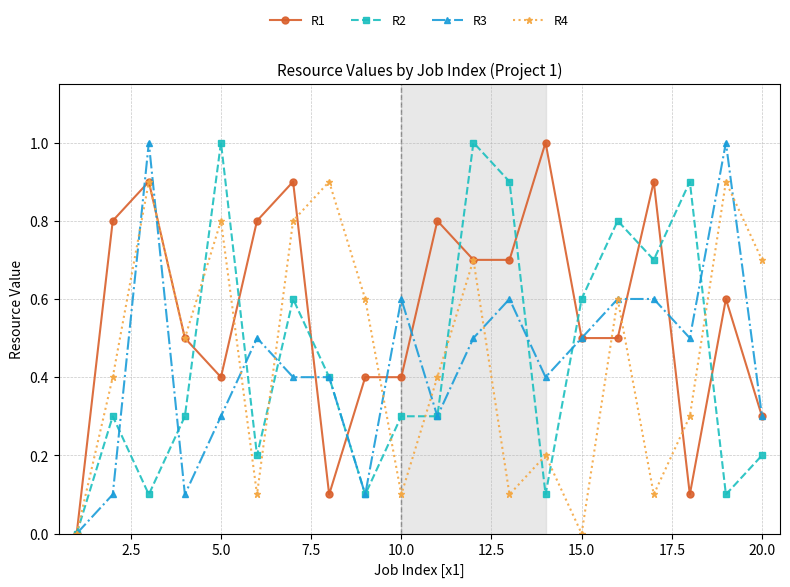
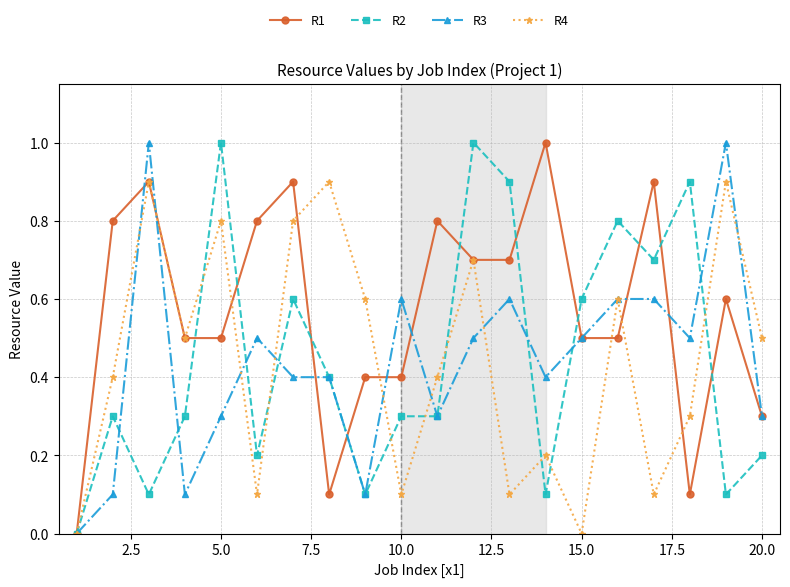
  {
    "R1": {
-     "5.0": 0.40,
+     "5.0": 0.50,
      "10.0": 0.40
    },
    "R4": {
      "5.0": 0.80,
      "10.0": 0.10,
      "15.0": 0.00,
-     "20.0": 0.70
+     "20.0": 0.50
    }
  }
